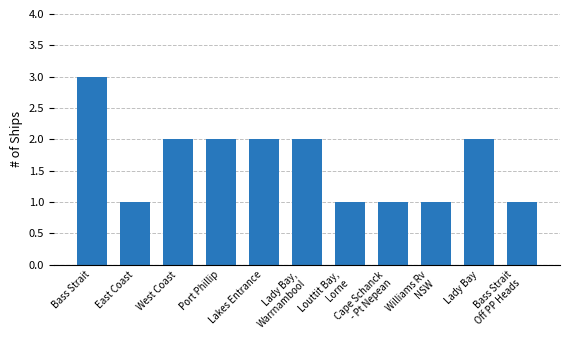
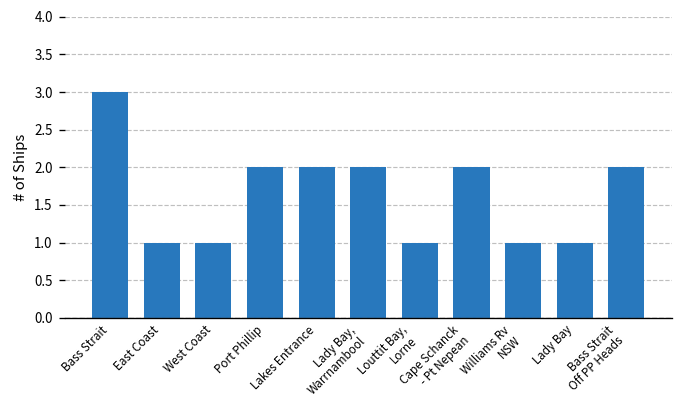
  {
    "Bass Strait": 3,
    "East Coast": 1,
-   "West Coast": 2,
+   "West Coast": 1,
    "Port Phillip": 2,
    "Lakes Entrance": 2,
    "Lady Bay, Warrnambool": 2,
    "Louttit Bay, Lorne": 1,
-   "Cape Schanck - Pt Nepean": 1,
+   "Cape Schanck - Pt Nepean": 2,
    "Williams Rv NSW": 1,
-   "Lady Bay": 2,
-   "Bass Strait Off PP Heads": 1
+   "Lady Bay": 1,
+   "Bass Strait Off PP Heads": 2
  }
